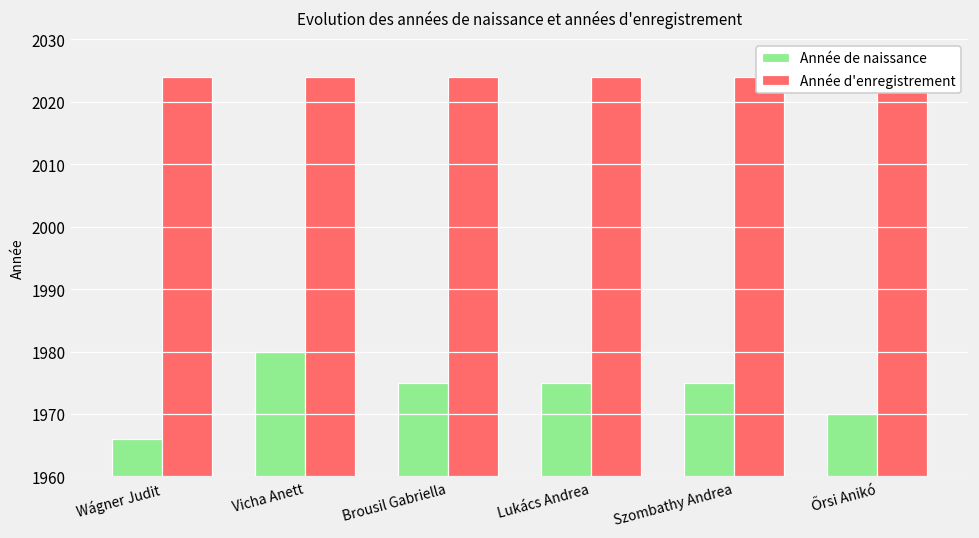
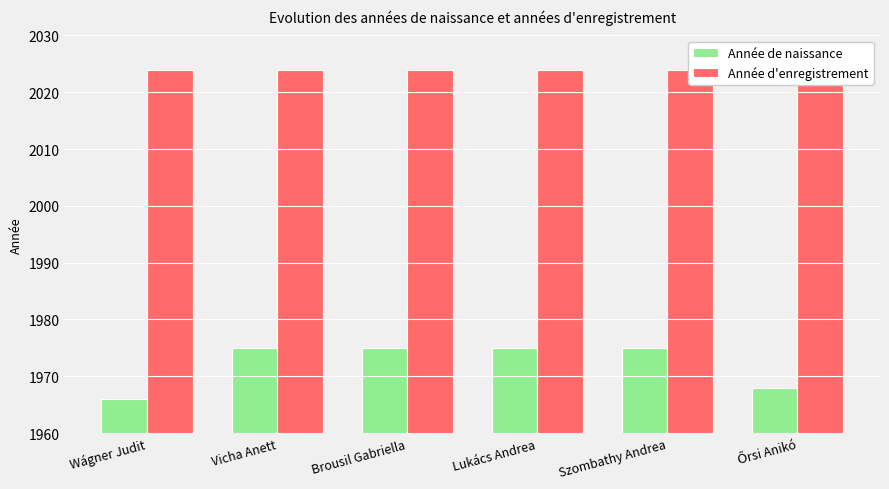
  {
    "Année de naissance": {
      "Wágner Judit": 1966,
-     "Vicha Anett": 1980,
+     "Vicha Anett": 1975,
      "Brousil Gabriella": 1975,
      "Lukács Andrea": 1975,
      "Szombathy Andrea": 1975,
-     "Őrsi Anikó": 1970
+     "Őrsi Anikó": 1968
    },
    "Année d'enregistrement": {
      "Wágner Judit": 2024,
      "Vicha Anett": 2024,
      "Brousil Gabriella": 2024,
      "Lukács Andrea": 2024
    }
  }
